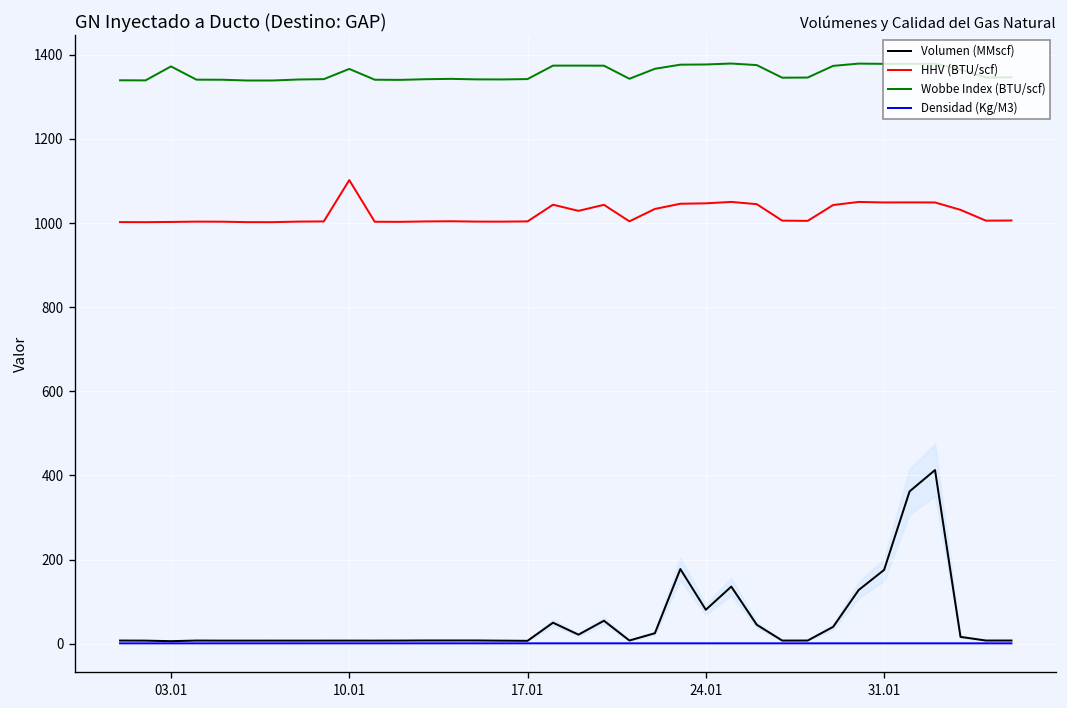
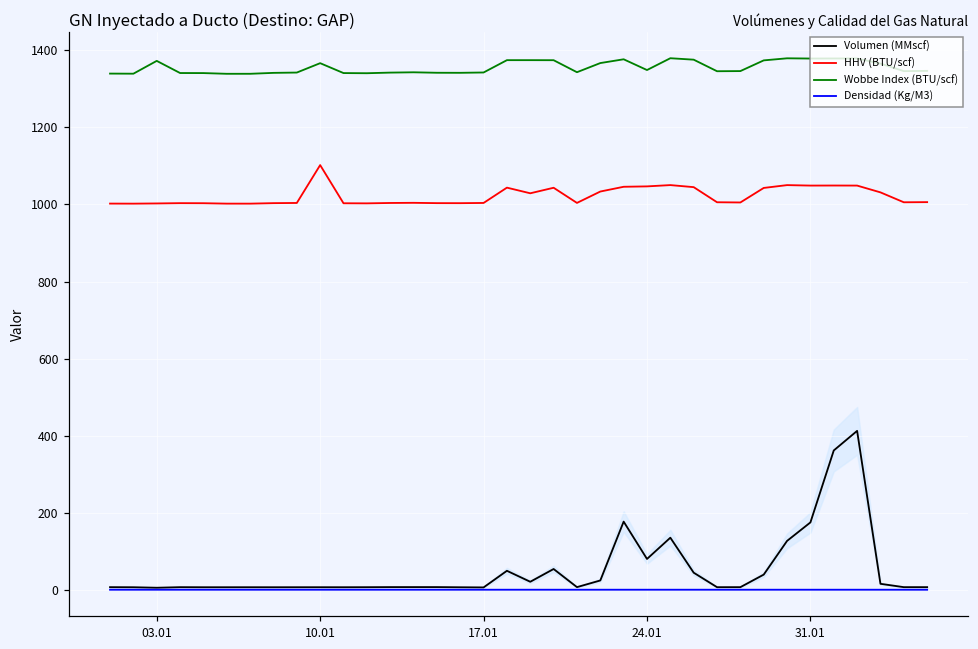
  {
    "Volumen (MMscf)": {
      "24.01": 80,
      "31.01": 180
    },
    "HHV (BTU/scf)": {
      "03.01": 1000,
      "10.01": 1100,
      "17.01": 1000,
      "24.01": 1050,
      "31.01": 1050
    },
    "Wobbe Index (BTU/scf)": {
      "03.01": 1370,
      "10.01": 1370,
      "17.01": 1340,
-     "24.01": 1380
+     "24.01": 1350
    },
    "Densidad (Kg/M3)": {
      "24.01": 0,
      "31.01": 0
    }
  }
